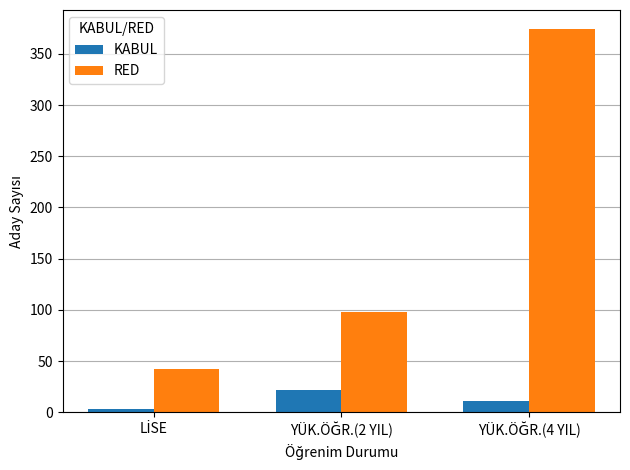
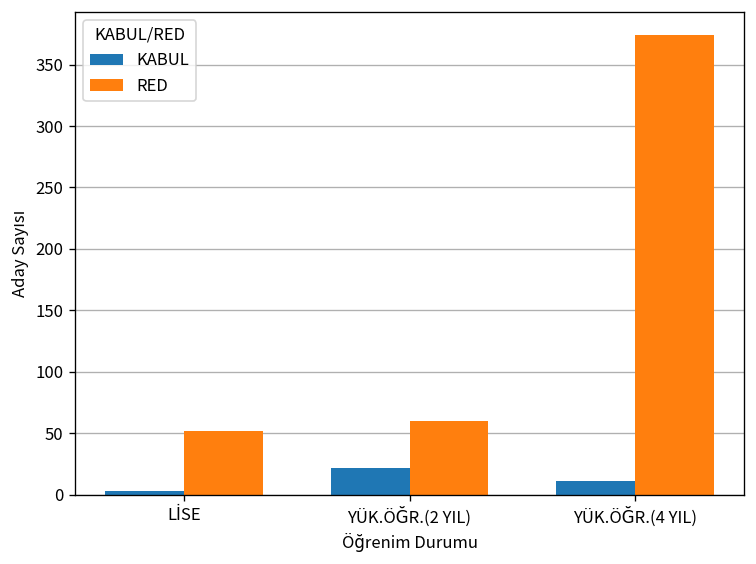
  {
    "KABUL": {
      "LİSE": 3,
      "YÜK.ÖĞR.(2 YIL)": 22,
      "YÜK.ÖĞR.(4 YIL)": 11
    },
    "RED": {
-     "LİSE": 42,
-     "YÜK.ÖĞR.(2 YIL)": 98,
+     "LİSE": 52,
+     "YÜK.ÖĞR.(2 YIL)": 60,
      "YÜK.ÖĞR.(4 YIL)": 374
    }
  }
